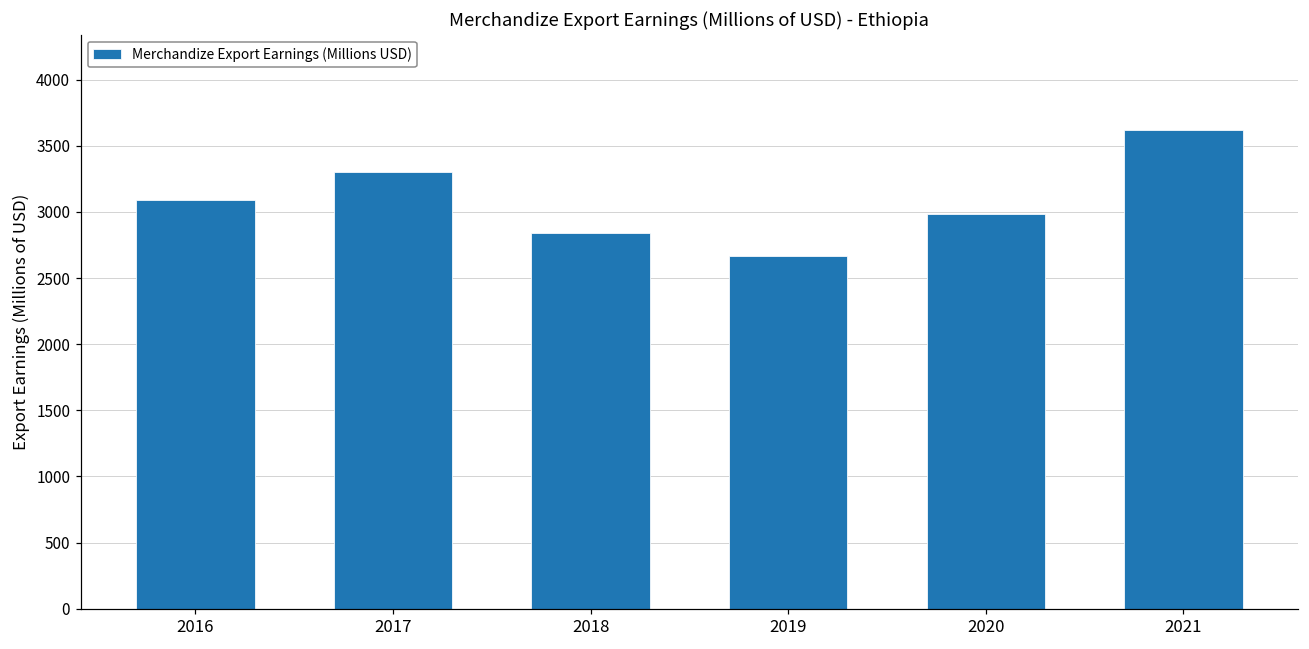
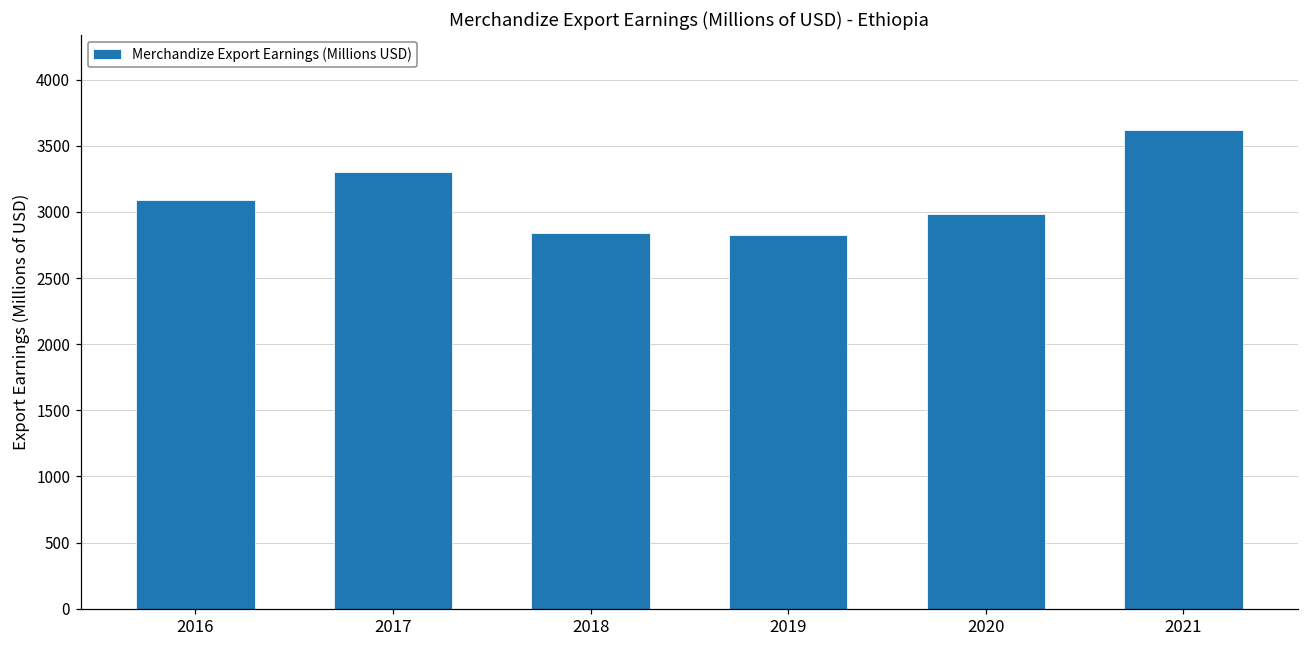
  {
    "2016": 3090,
    "2017": 3300,
    "2018": 2840,
-   "2019": 2670,
+   "2019": 2830,
    "2020": 2990,
    "2021": 3620
  }
